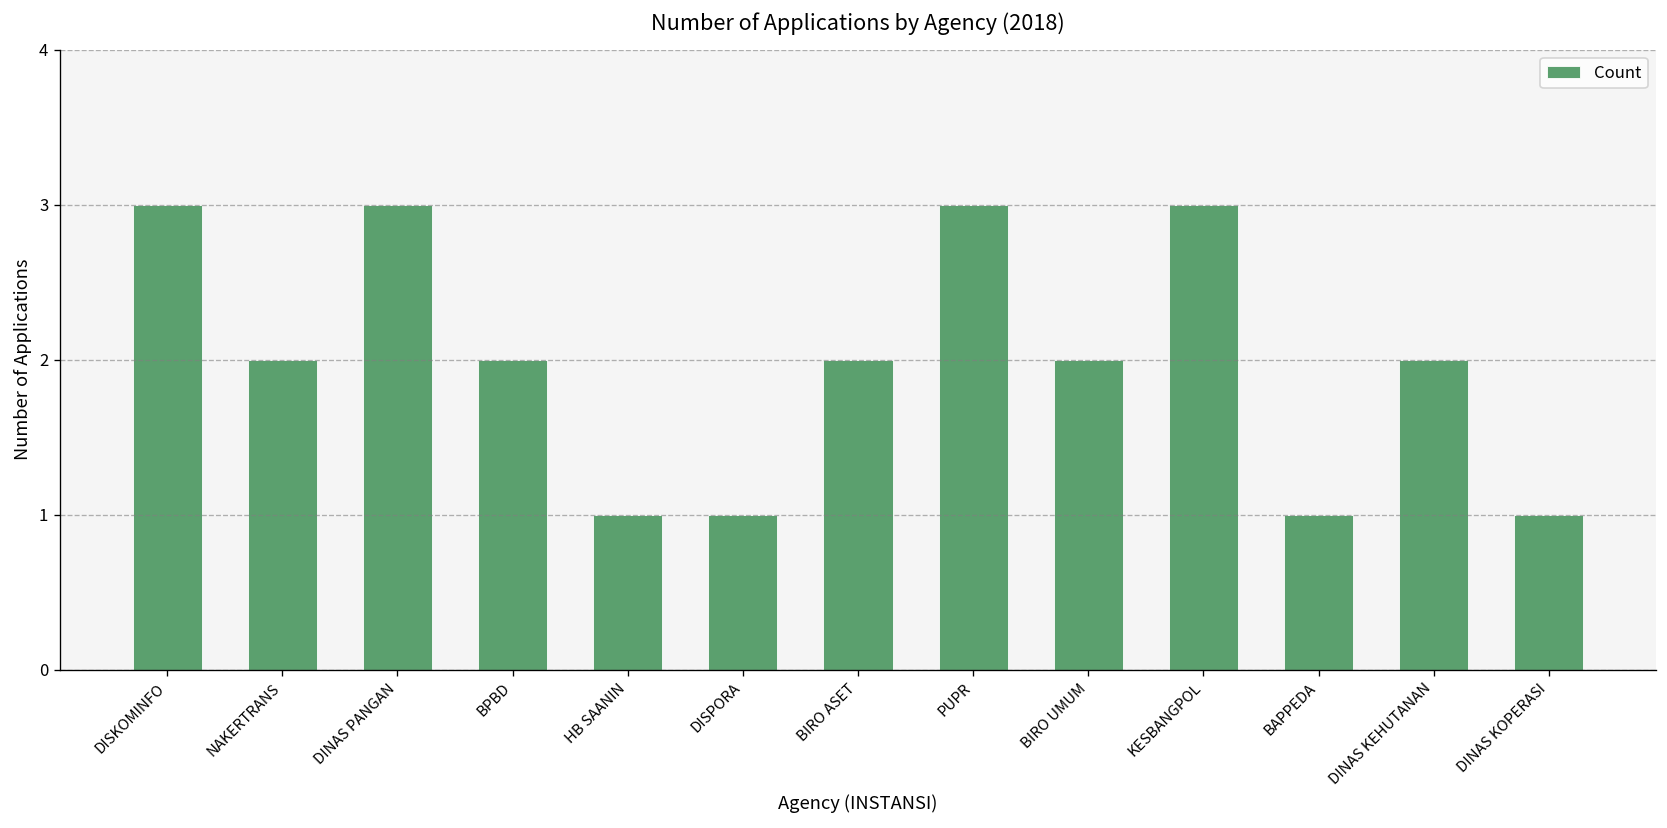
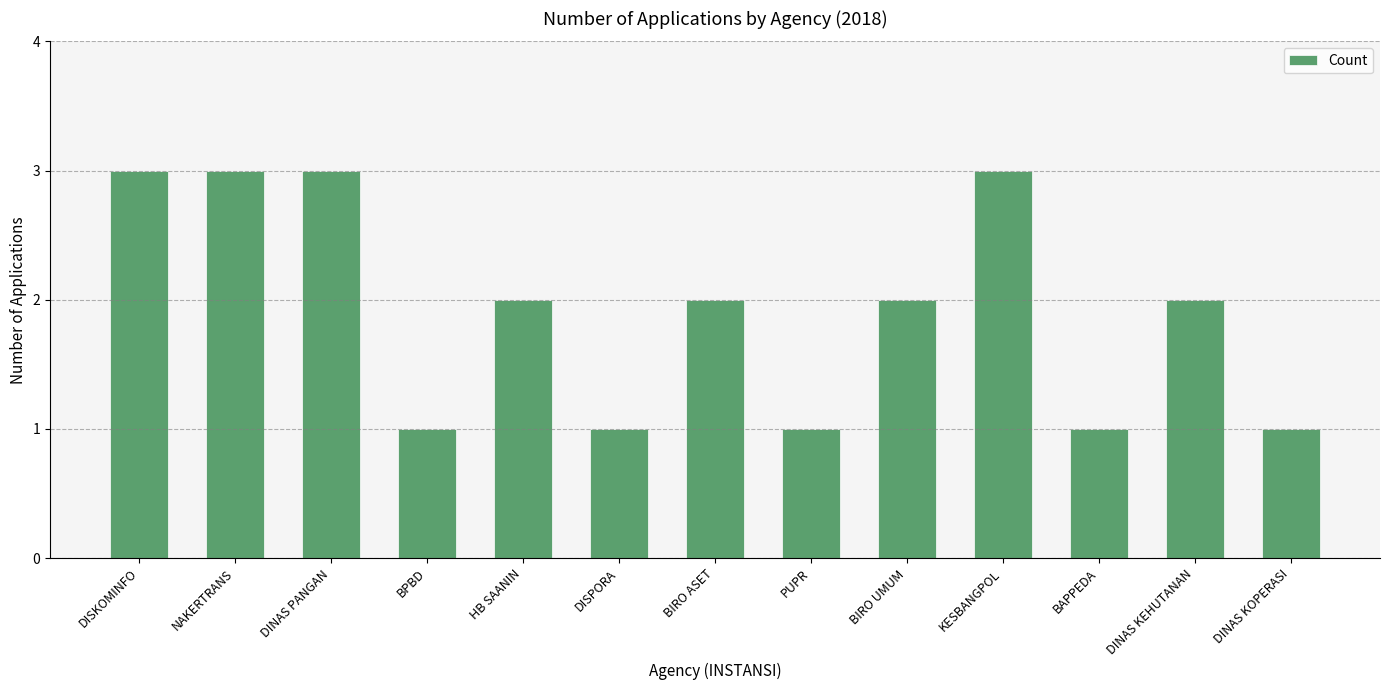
  {
    "DISKOMINFO": 3,
-   "NAKERTRANS": 2,
+   "NAKERTRANS": 3,
    "DINAS PANGAN": 3,
-   "BPBD": 2,
-   "HB SAANIN": 1,
+   "BPBD": 1,
+   "HB SAANIN": 2,
    "DISPORA": 1,
    "BIRO ASET": 2,
-   "PUPR": 3,
+   "PUPR": 1,
    "BIRO UMUM": 2,
    "KESBANGPOL": 3,
    "BAPPEDA": 1,
    "DINAS KEHUTANAN": 2,
    "DINAS KOPERASI": 1
  }
